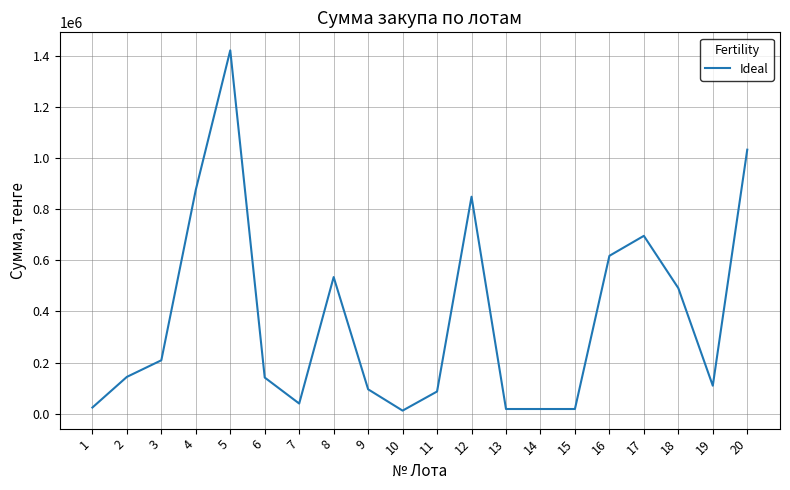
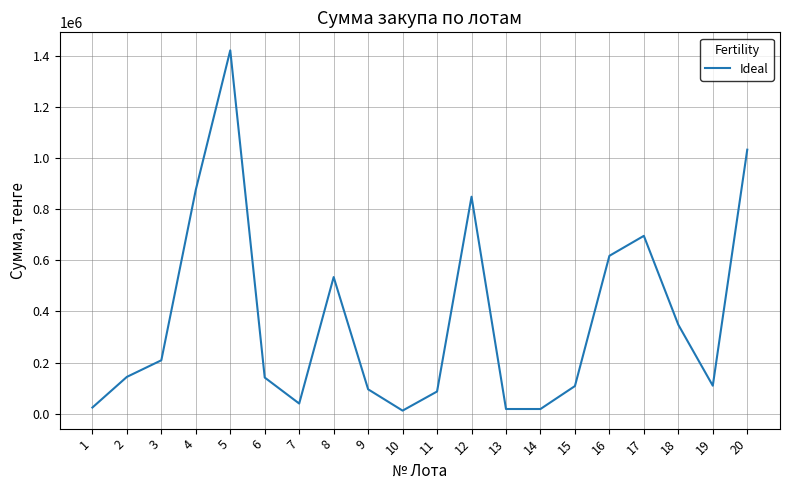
  {
    "1": 20000,
    "2": 140000,
    "3": 210000,
    "4": 880000,
    "5": 1420000,
    "6": 140000,
    "7": 40000,
    "8": 530000,
    "9": 100000,
    "10": 10000,
    "11": 90000,
    "12": 850000,
    "13": 20000,
    "14": 20000,
-   "15": 20000,
+   "15": 110000,
    "16": 620000,
    "17": 700000,
-   "18": 490000,
+   "18": 350000,
    "19": 110000,
    "20": 1030000
  }
